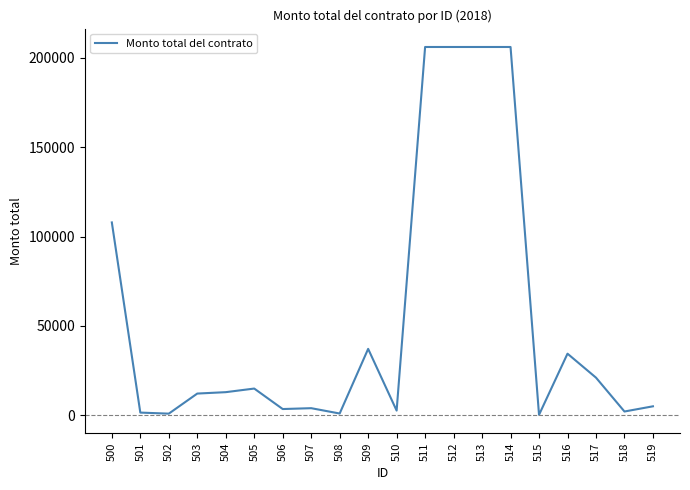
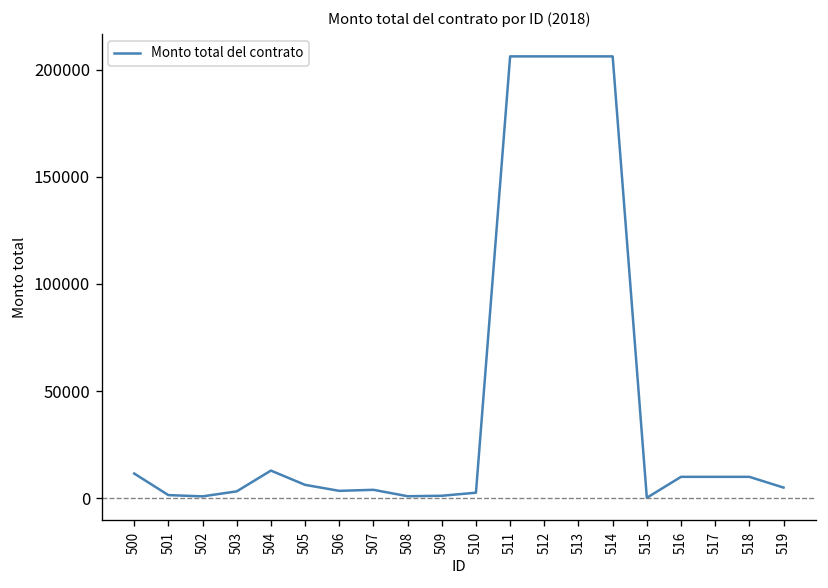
  {
-   "500": 108000,
+   "500": 12000,
    "501": 2000,
    "502": 1000,
-   "503": 12000,
+   "503": 3000,
    "504": 13000,
-   "505": 15000,
+   "505": 6000,
    "506": 4000,
    "507": 4000,
    "508": 1000,
-   "509": 37000,
+   "509": 1000,
    "510": 3000,
    "511": 206000,
    "512": 206000,
    "513": 206000,
    "514": 206000,
    "515": 0,
-   "516": 35000,
-   "517": 21000,
-   "518": 2000,
+   "516": 10000,
+   "517": 10000,
+   "518": 10000,
    "519": 5000
  }
